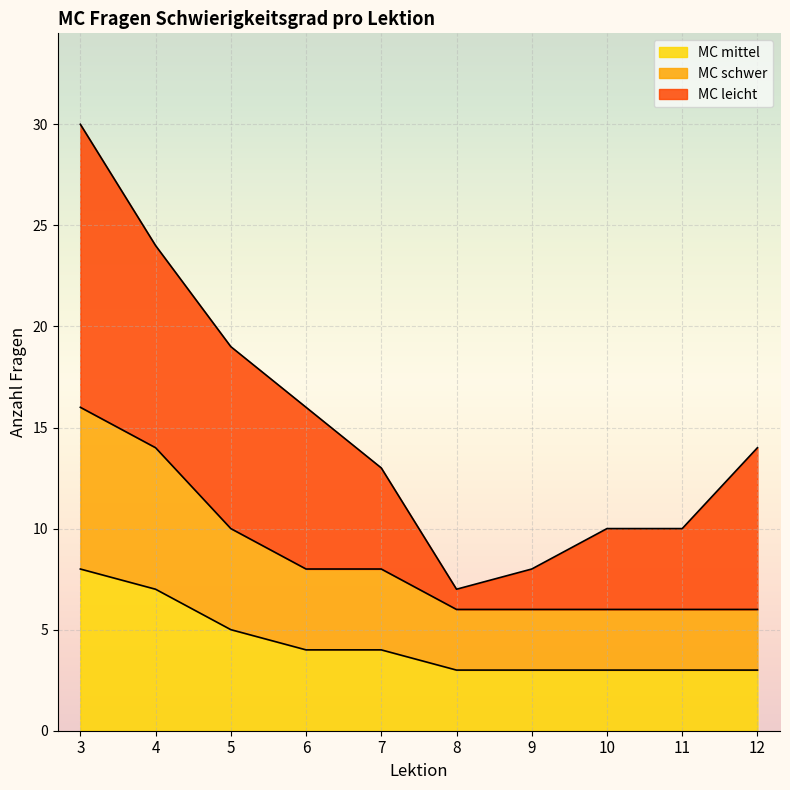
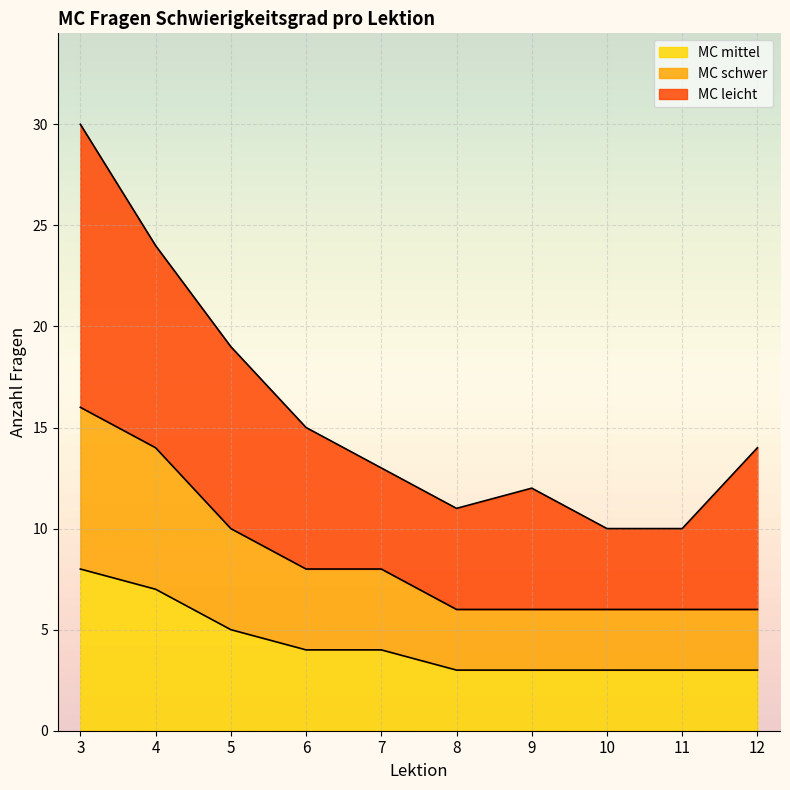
  {
    "MC leicht": {
      "3": 14,
      "4": 10,
      "5": 9,
-     "6": 8,
+     "6": 7,
      "7": 5,
-     "8": 1,
-     "9": 2,
+     "8": 5,
+     "9": 6,
      "10": 4,
      "11": 4,
      "12": 8
    }
  }
